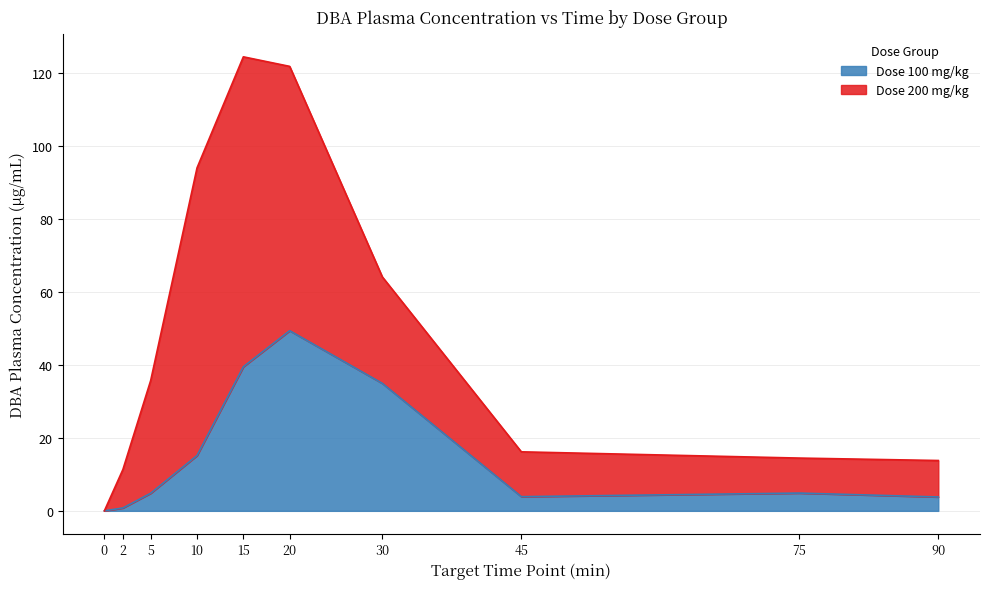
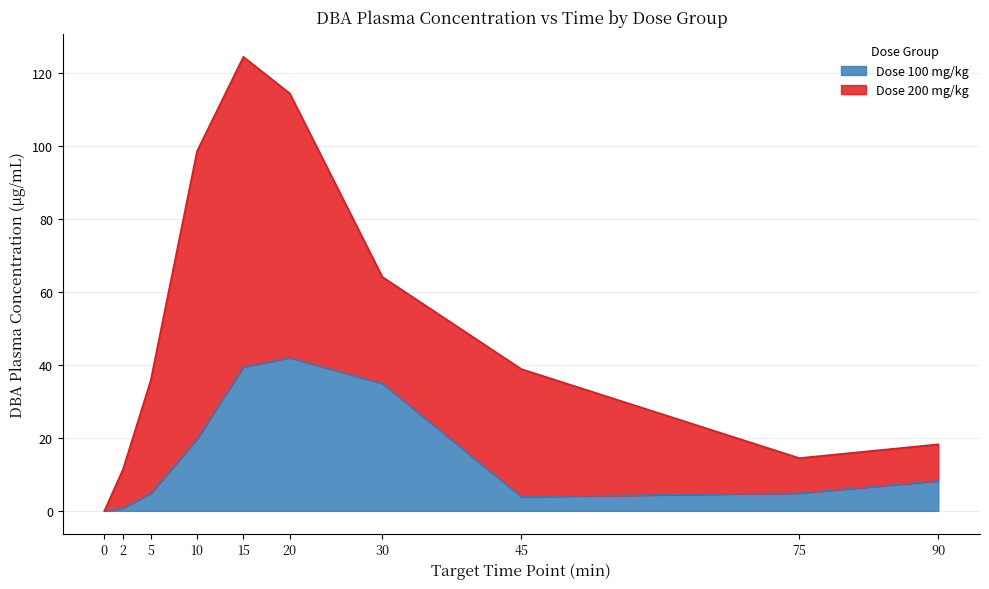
  {
    "Dose 100 mg/kg": {
      "2": 1,
      "5": 5,
-     "10": 15,
+     "10": 20,
      "15": 40,
-     "20": 49,
+     "20": 42,
      "30": 35,
      "45": 4,
      "75": 5,
-     "90": 4
+     "90": 8
    },
    "Dose 200 mg/kg": {
      "2": 11,
      "5": 31,
      "10": 79,
      "15": 85,
      "20": 73,
      "30": 29,
-     "45": 12,
+     "45": 35,
      "75": 10,
      "90": 10
    }
  }
